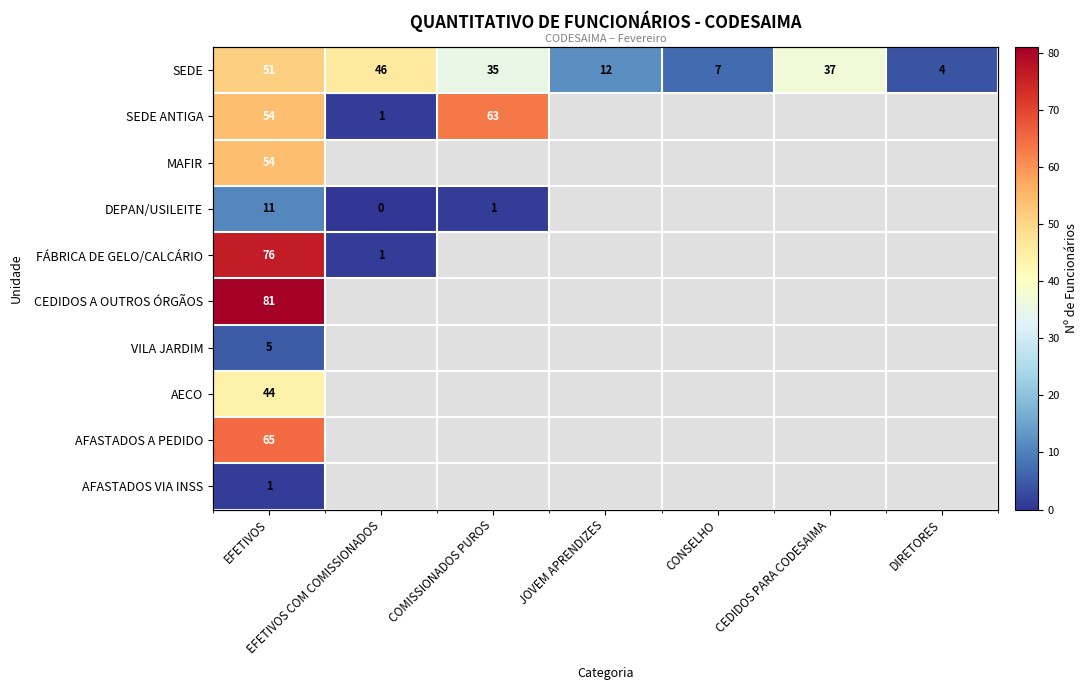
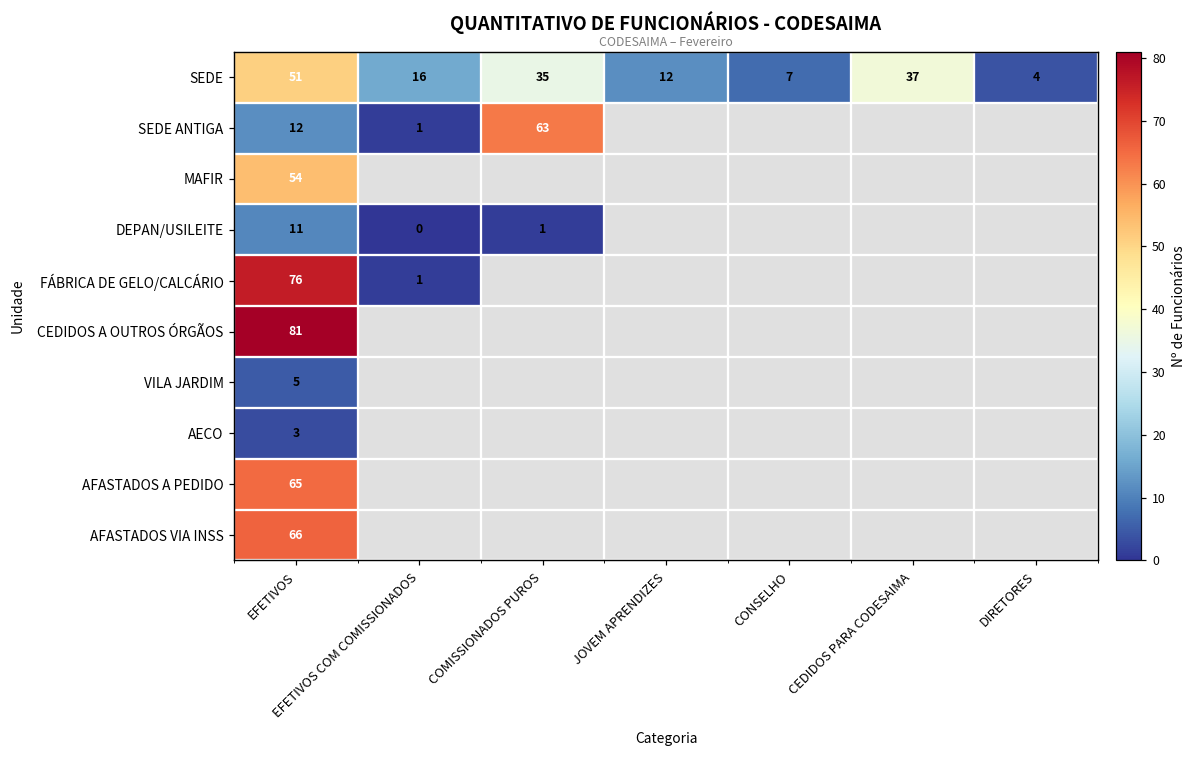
  {
    "SEDE": {
      "EFETIVOS": 51,
-     "EFETIVOS COM COMISSIONADOS": 46,
+     "EFETIVOS COM COMISSIONADOS": 16,
      "COMISSIONADOS PUROS": 35,
      "JOVEM APRENDIZES": 12,
      "CONSELHO": 7,
      "CEDIDOS PARA CODESAIMA": 37,
      "DIRETORES": 4
    },
    "SEDE ANTIGA": {
-     "EFETIVOS": 54,
+     "EFETIVOS": 12,
      "EFETIVOS COM COMISSIONADOS": 1,
      "COMISSIONADOS PUROS": 63
    },
    "MAFIR": {
      "EFETIVOS": 54
    },
    "DEPAN/USILEITE": {
      "EFETIVOS": 11,
      "EFETIVOS COM COMISSIONADOS": 0,
      "COMISSIONADOS PUROS": 1
    },
    "FÁBRICA DE GELO/CALCÁRIO": {
      "EFETIVOS": 76,
      "EFETIVOS COM COMISSIONADOS": 1
    },
    "CEDIDOS A OUTROS ÓRGÃOS": {
      "EFETIVOS": 81
    },
    "VILA JARDIM": {
      "EFETIVOS": 5
    },
    "AECO": {
-     "EFETIVOS": 44
+     "EFETIVOS": 3
    },
    "AFASTADOS A PEDIDO": {
      "EFETIVOS": 65
    },
    "AFASTADOS VIA INSS": {
-     "EFETIVOS": 1
+     "EFETIVOS": 66
    }
  }
